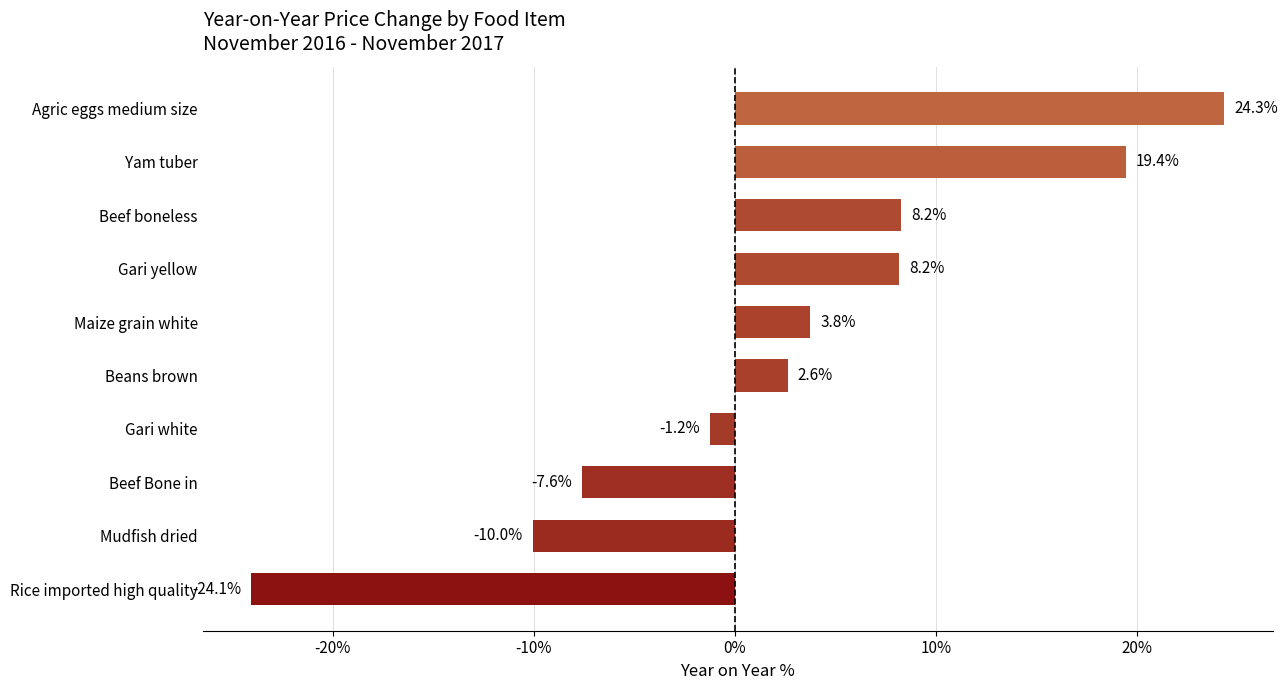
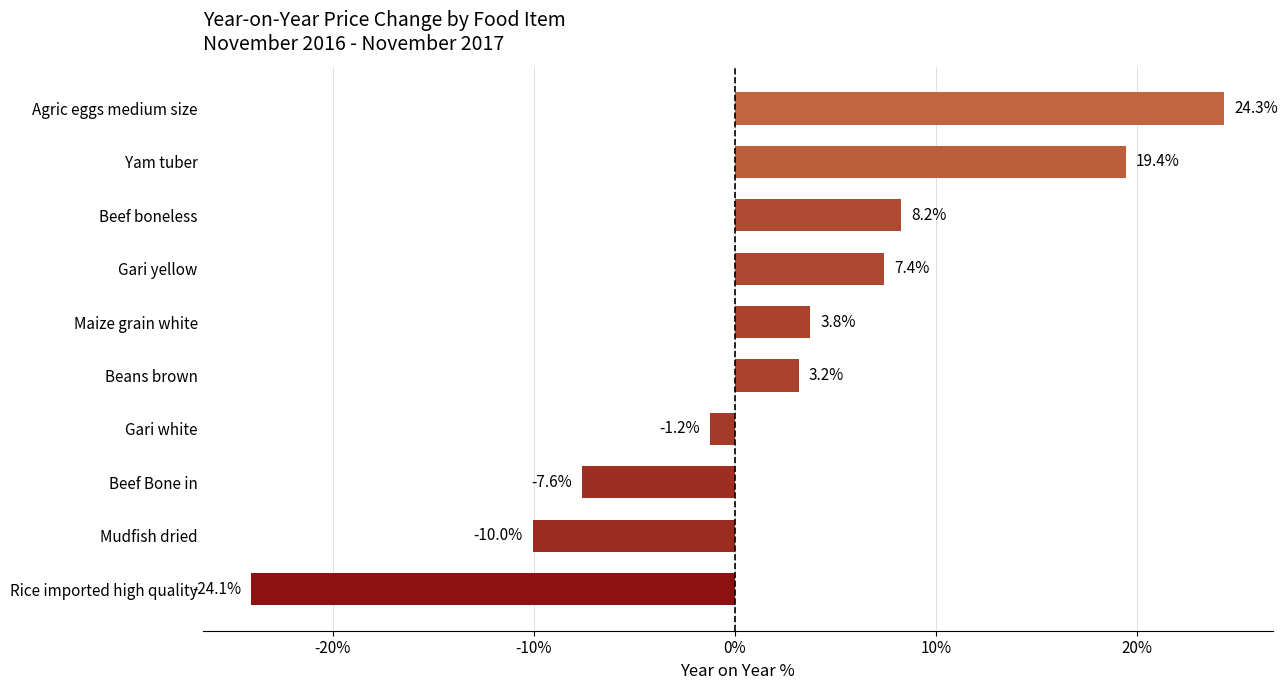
  {
    "Agric eggs medium size": "24.3%",
    "Yam tuber": "19.4%",
    "Beef boneless": "8.2%",
-   "Gari yellow": "8.2%",
+   "Gari yellow": "7.4%",
    "Maize grain white": "3.8%",
-   "Beans brown": "2.6%",
+   "Beans brown": "3.2%",
    "Gari white": "-1.2%",
    "Beef Bone in": "-7.6%",
    "Mudfish dried": "-10.0%",
    "Rice imported high quality": "-24.1%"
  }
